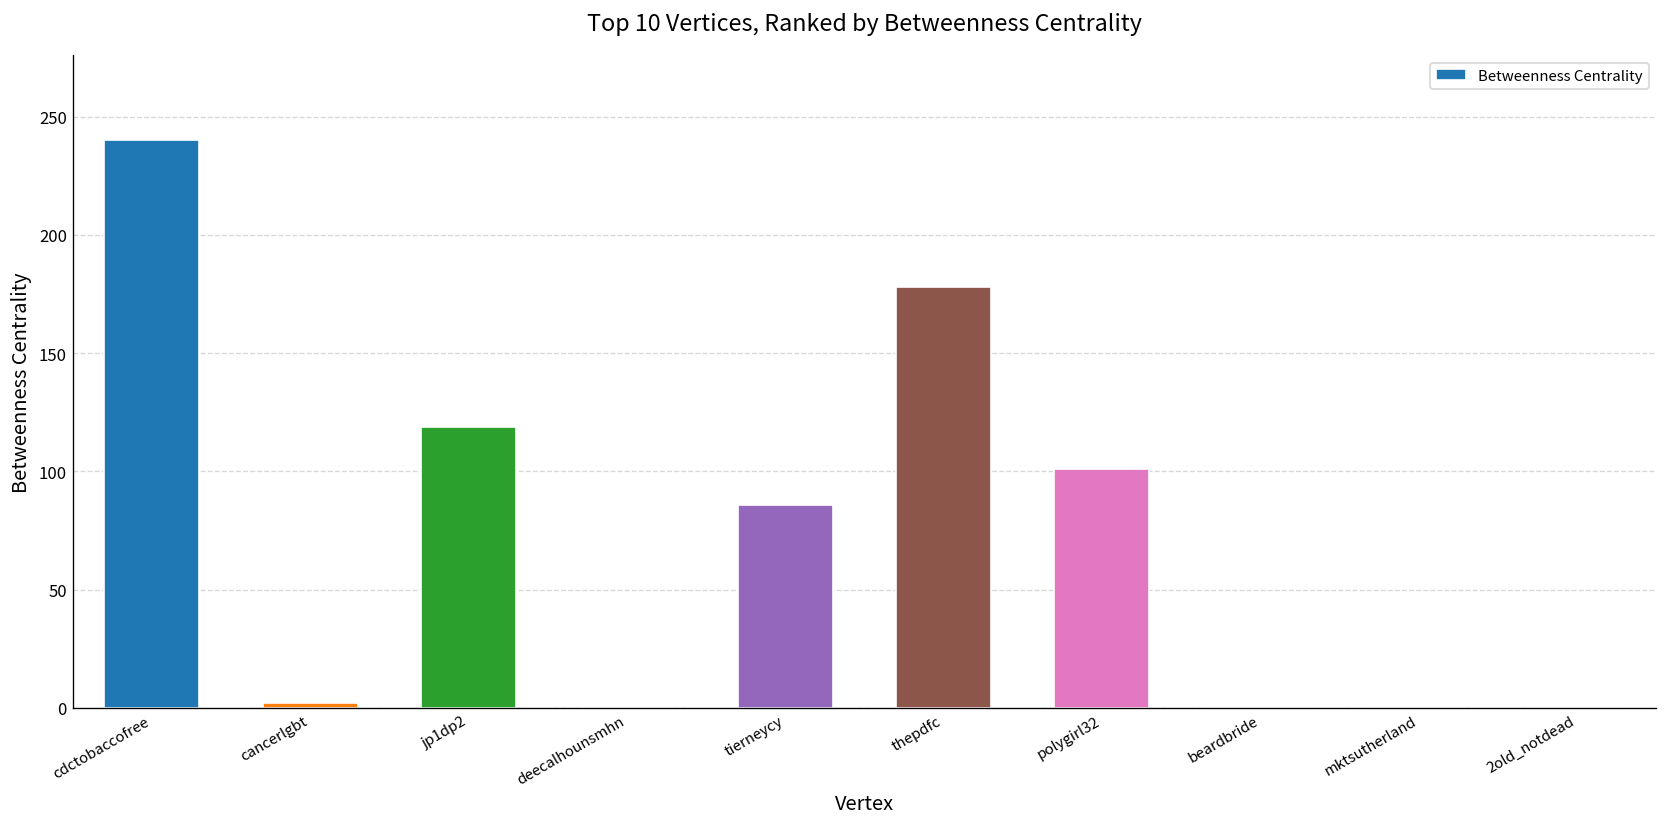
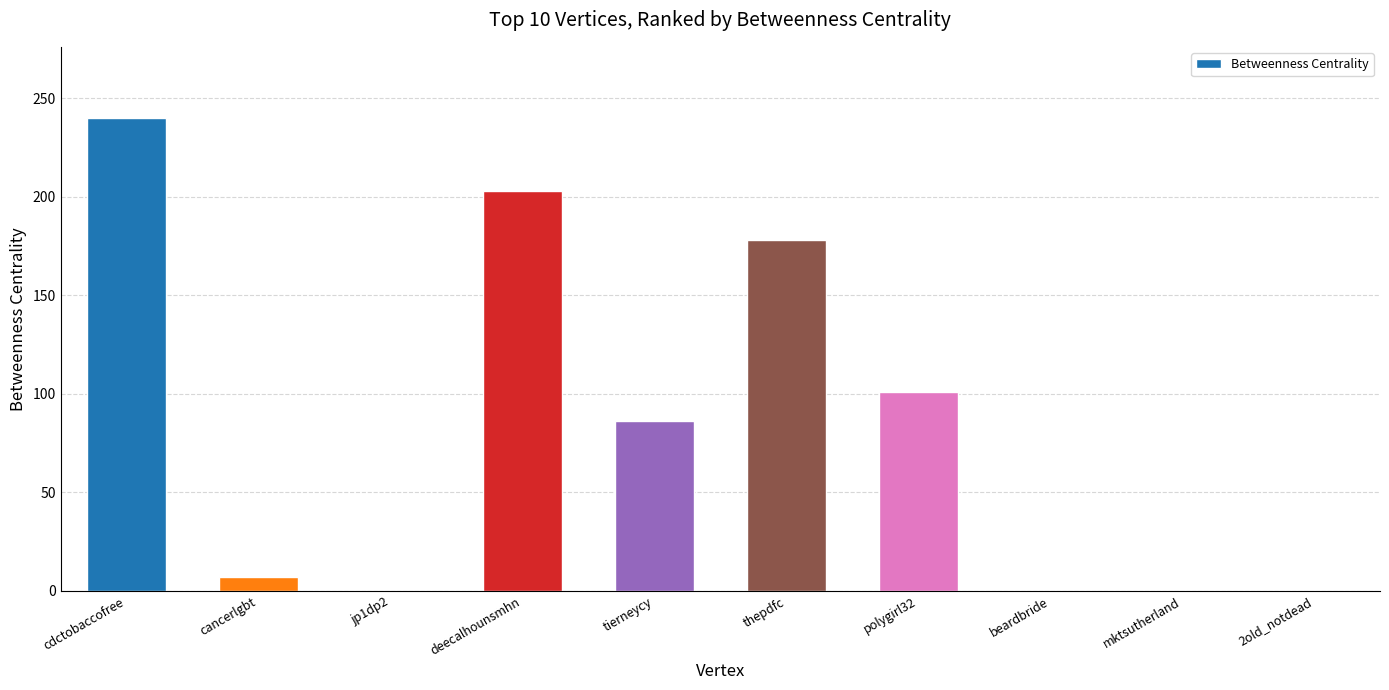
  {
    "cdctobaccofree": 240,
-   "cancerlgbt": 2,
-   "jp1dp2": 119,
-   "deecalhounsmhn": 0,
+   "cancerlgbt": 7,
+   "jp1dp2": 0,
+   "deecalhounsmhn": 203,
    "tierneycy": 86,
    "thepdfc": 178,
    "polygirl32": 101,
    "beardbride": 0,
    "mktsutherland": 0,
    "2old_notdead": 0
  }
